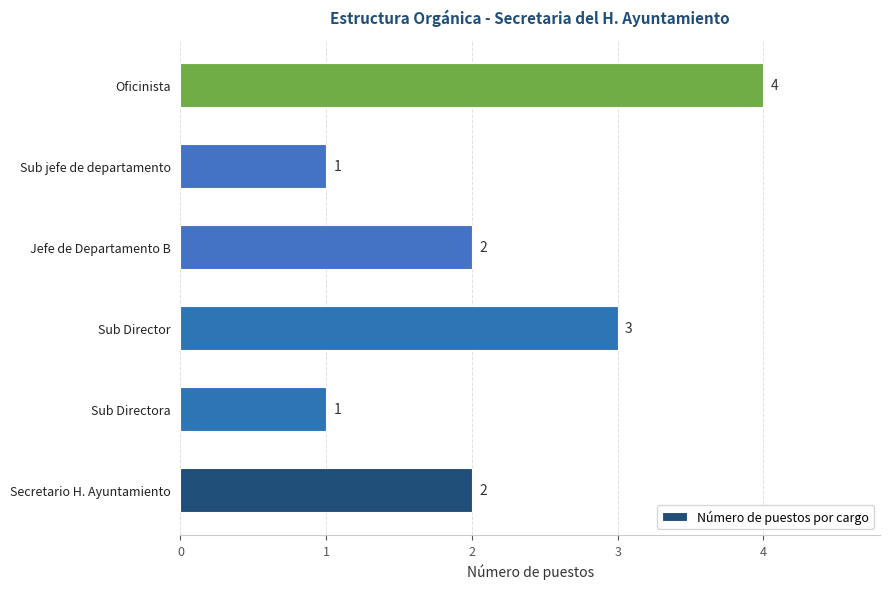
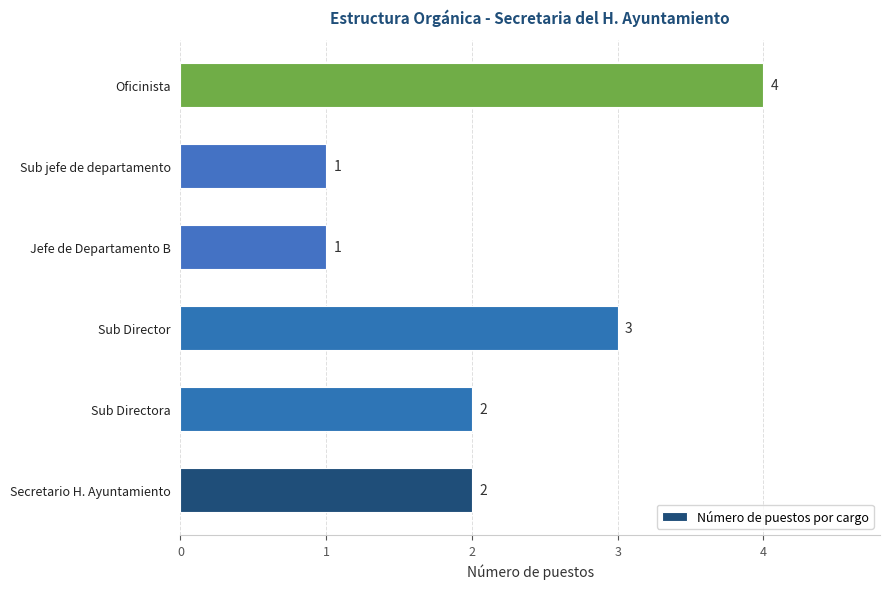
  {
    "Oficinista": 4,
    "Sub jefe de departamento": 1,
-   "Jefe de Departamento B": 2,
+   "Jefe de Departamento B": 1,
    "Sub Director": 3,
-   "Sub Directora": 1,
+   "Sub Directora": 2,
    "Secretario H. Ayuntamiento": 2
  }
